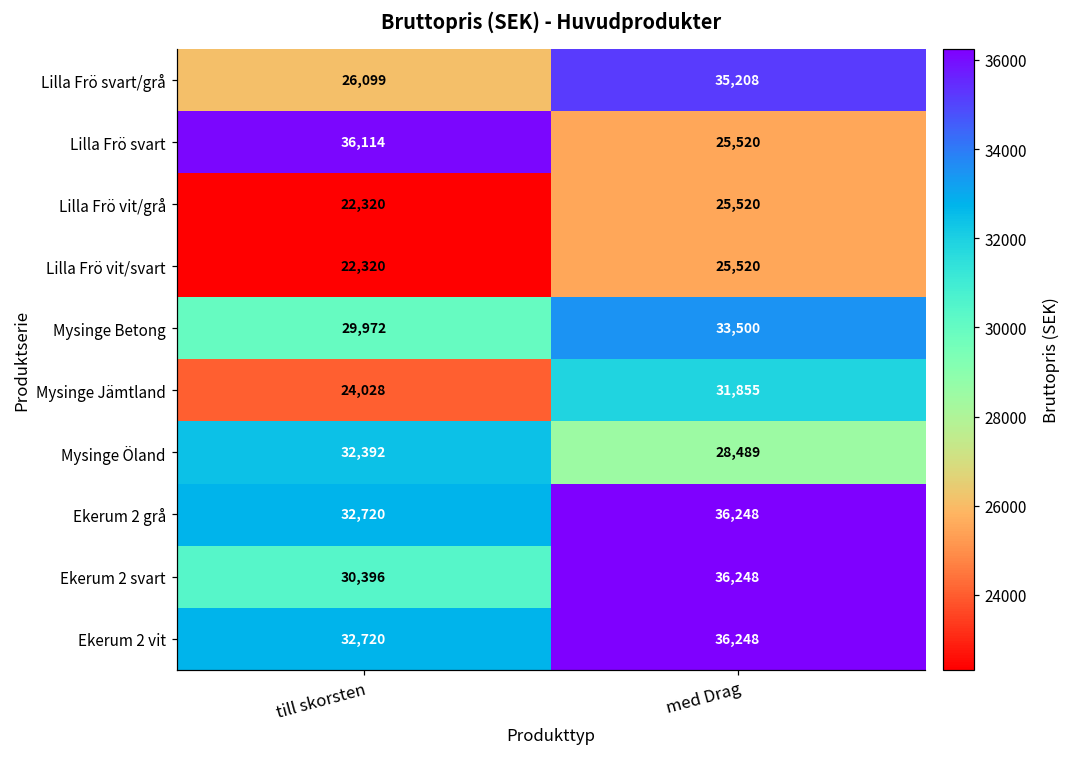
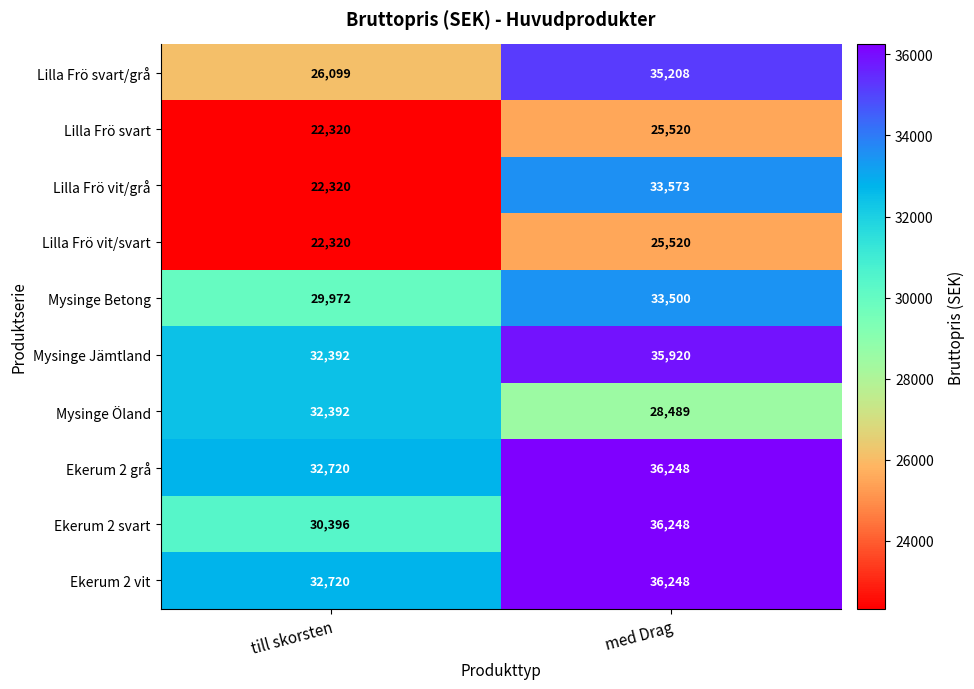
  {
    "Lilla Frö svart/grå": {
      "till skorsten": "26,099",
      "med Drag": "35,208"
    },
    "Lilla Frö svart": {
-     "till skorsten": "36,114",
+     "till skorsten": "22,320",
      "med Drag": "25,520"
    },
    "Lilla Frö vit/grå": {
      "till skorsten": "22,320",
-     "med Drag": "25,520"
+     "med Drag": "33,573"
    },
    "Lilla Frö vit/svart": {
      "till skorsten": "22,320",
      "med Drag": "25,520"
    },
    "Mysinge Betong": {
      "till skorsten": "29,972",
      "med Drag": "33,500"
    },
    "Mysinge Jämtland": {
-     "till skorsten": "24,028",
-     "med Drag": "31,855"
+     "till skorsten": "32,392",
+     "med Drag": "35,920"
    },
    "Mysinge Öland": {
      "till skorsten": "32,392",
      "med Drag": "28,489"
    },
    "Ekerum 2 grå": {
      "till skorsten": "32,720",
      "med Drag": "36,248"
    },
    "Ekerum 2 svart": {
      "till skorsten": "30,396",
      "med Drag": "36,248"
    },
    "Ekerum 2 vit": {
      "till skorsten": "32,720",
      "med Drag": "36,248"
    }
  }
